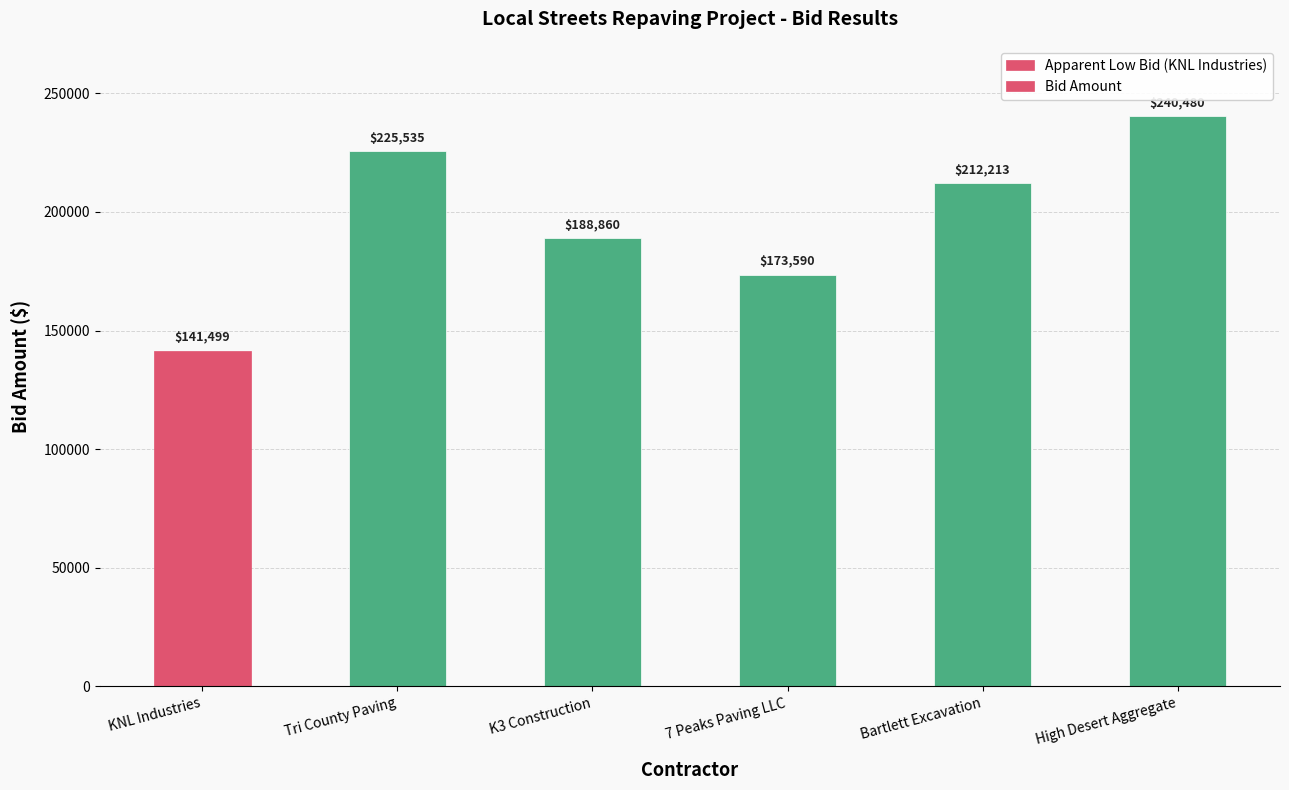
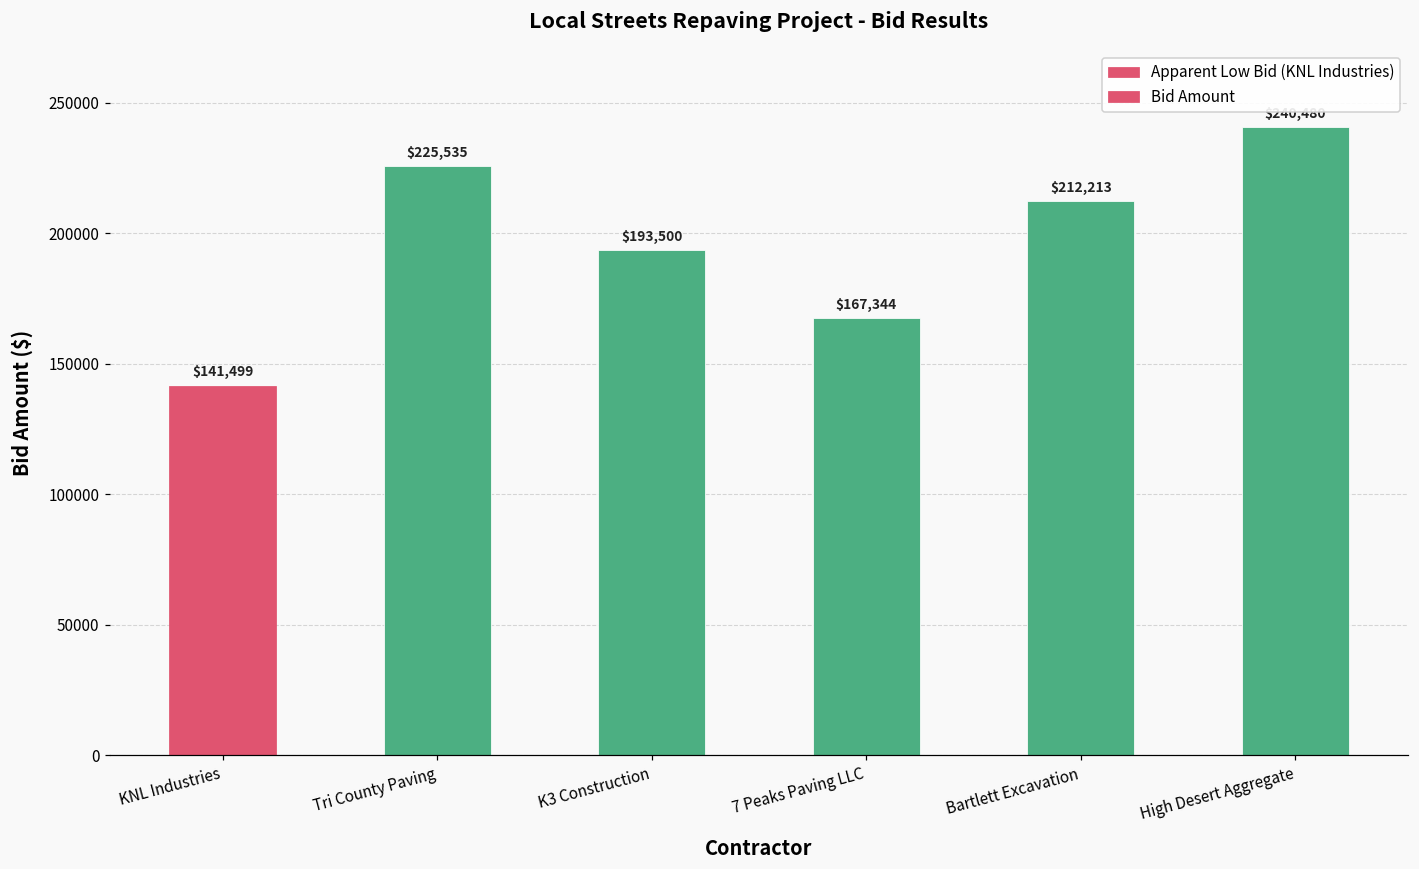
  {
    "KNL Industries": "$141,499",
    "Tri County Paving": "$225,535",
-   "K3 Construction": "$188,860",
-   "7 Peaks Paving LLC": "$173,590",
+   "K3 Construction": "$193,500",
+   "7 Peaks Paving LLC": "$167,344",
    "Bartlett Excavation": "$212,213"
  }
